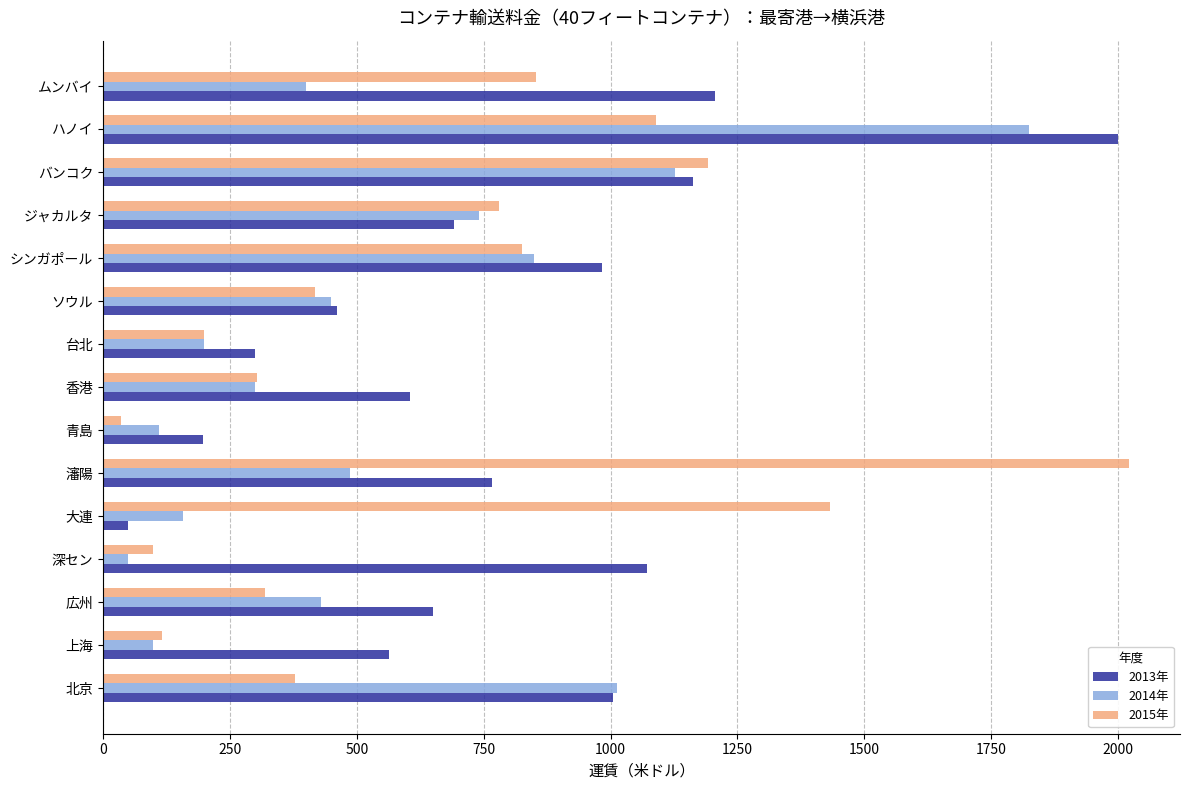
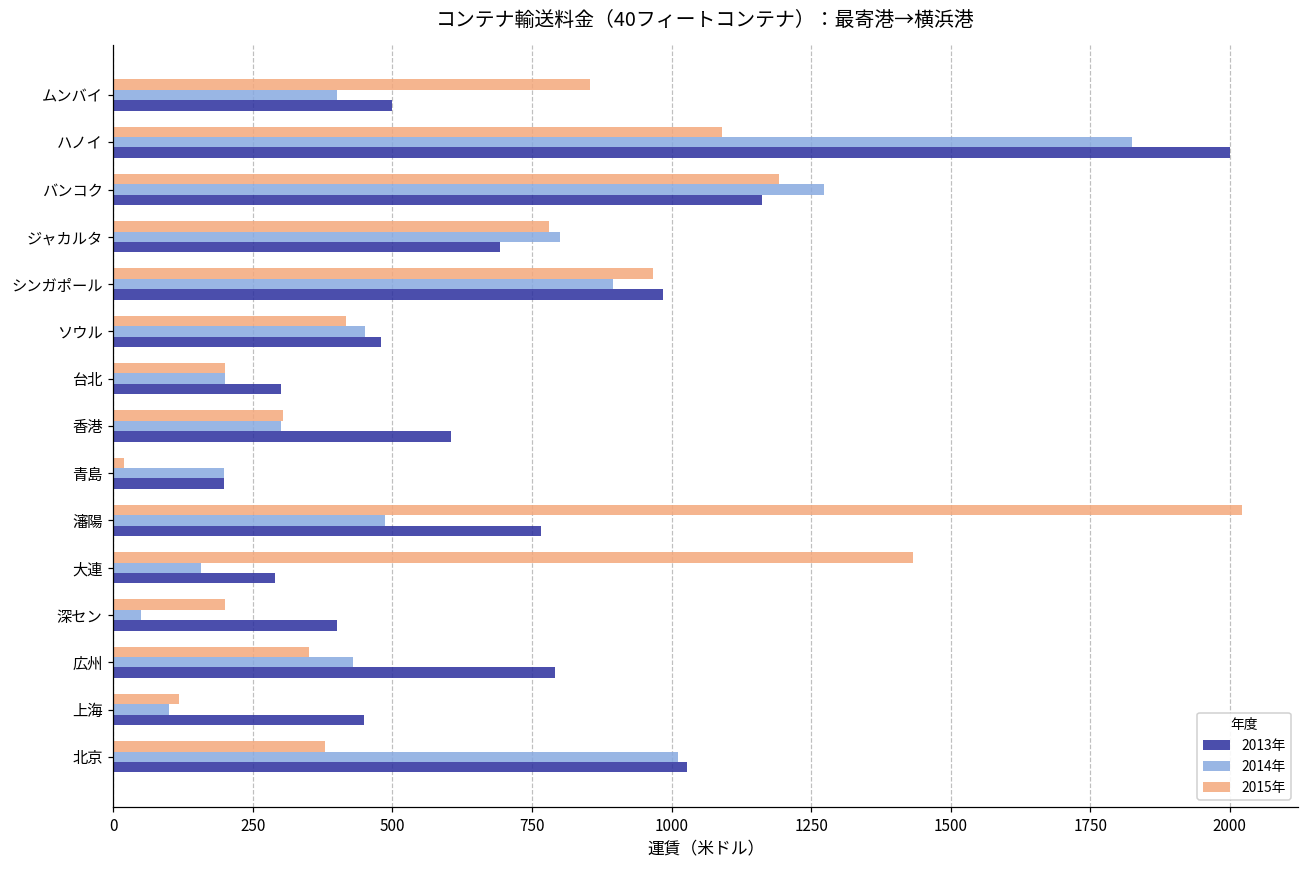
  {
    "2013年": {
-     "ムンバイ": 1210,
+     "ムンバイ": 500,
      "ハノイ": 2000,
      "バンコク": 1160,
      "ジャカルタ": 690,
      "シンガポール": 980,
-     "ソウル": 460,
+     "ソウル": 480,
      "台北": 300,
      "香港": 610,
      "青島": 200,
      "瀋陽": 770,
-     "大連": 50,
-     "深セン": 1070,
-     "広州": 650,
-     "上海": 560,
-     "北京": 1010
+     "大連": 290,
+     "深セン": 400,
+     "広州": 790,
+     "上海": 450,
+     "北京": 1030
    },
    "2014年": {
      "ムンバイ": 400,
      "ハノイ": 1820,
-     "バンコク": 1130,
-     "ジャカルタ": 740,
-     "シンガポール": 850,
+     "バンコク": 1270,
+     "ジャカルタ": 800,
+     "シンガポール": 900,
      "ソウル": 450,
      "台北": 200,
      "香港": 300,
-     "青島": 110,
+     "青島": 200,
      "瀋陽": 490,
      "大連": 160,
      "深セン": 50,
      "広州": 430,
      "上海": 100,
      "北京": 1010
    },
    "2015年": {
      "ムンバイ": 850,
      "ハノイ": 1090,
      "バンコク": 1190,
      "ジャカルタ": 780,
-     "シンガポール": 830,
+     "シンガポール": 970,
      "ソウル": 420,
      "台北": 200,
      "香港": 300,
-     "青島": 40,
+     "青島": 20,
      "瀋陽": 2020,
      "大連": 1430,
-     "深セン": 100,
-     "広州": 320,
+     "深セン": 200,
+     "広州": 350,
      "上海": 120,
      "北京": 380
    }
  }
